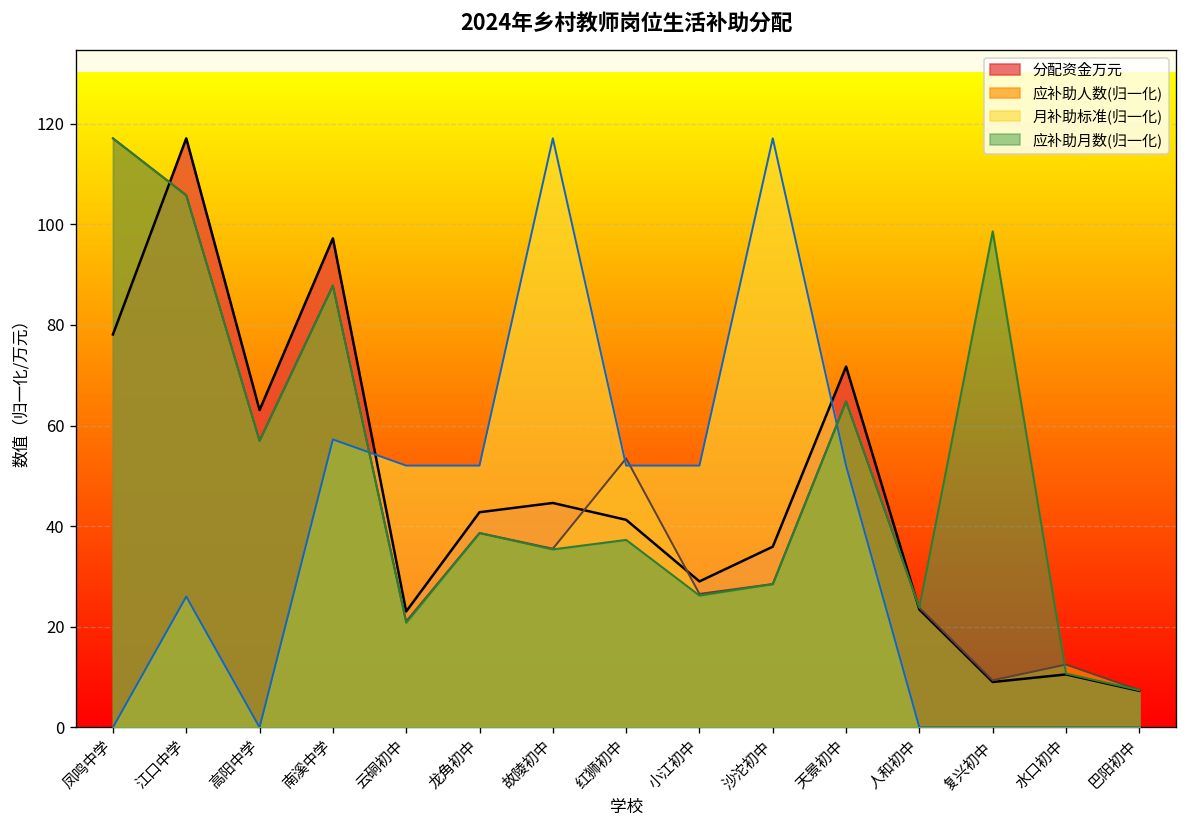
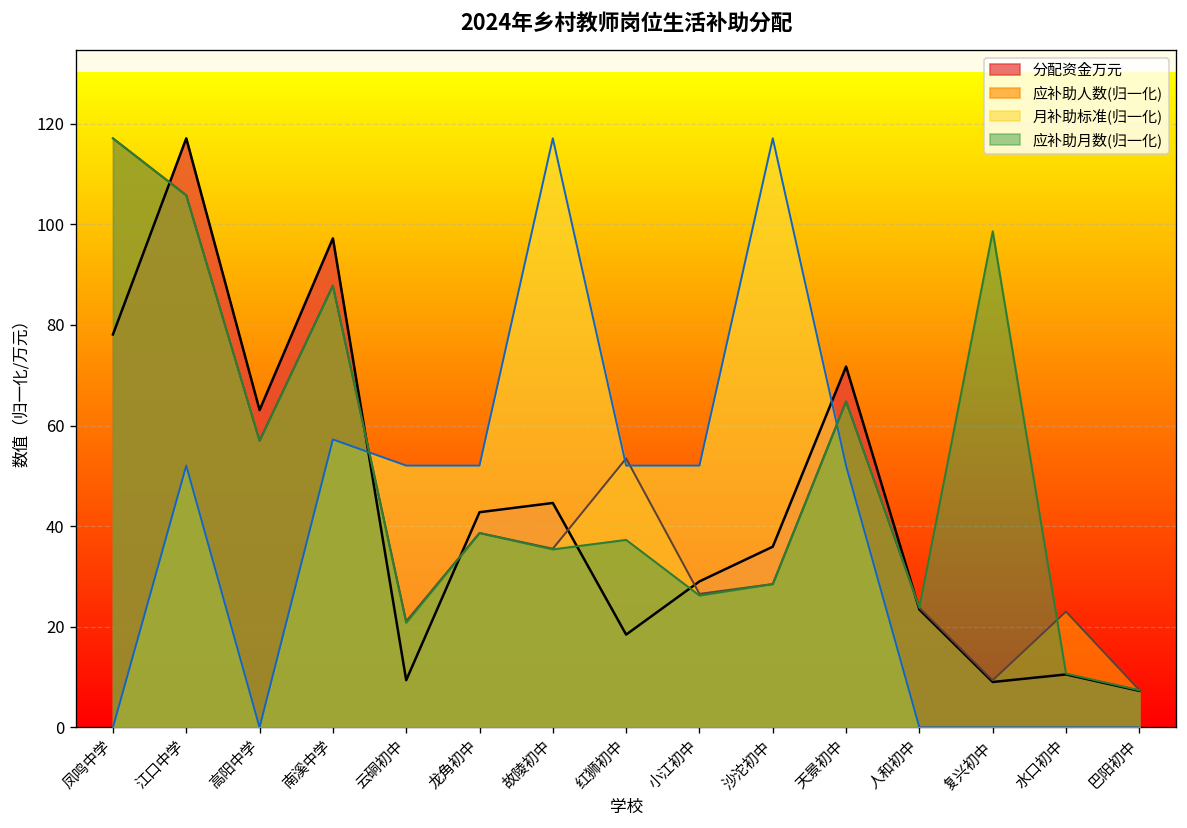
  {
    "分配资金万元": {
      "凤鸣中学": 78,
      "江口中学": 117,
      "高阳中学": 63,
      "南溪中学": 97,
-     "云硐初中": 23,
+     "云硐初中": 9,
      "龙角初中": 43,
      "故陵初中": 45,
-     "红狮初中": 41,
+     "红狮初中": 18,
      "小江初中": 29,
      "沙沱初中": 36,
      "天景初中": 72
    },
    "应补助人数(归一化)": {
      "红狮初中": 53,
-     "水口初中": 12
+     "水口初中": 23
    },
    "月补助标准(归一化)": {
      "凤鸣中学": 0,
-     "江口中学": 26,
+     "江口中学": 52,
      "高阳中学": 0,
      "南溪中学": 57,
      "云硐初中": 52,
      "龙角初中": 52,
      "故陵初中": 117,
      "红狮初中": 52,
      "小江初中": 52,
      "沙沱初中": 117,
      "天景初中": 52,
      "人和初中": 0,
      "复兴初中": 0,
      "水口初中": 0,
      "巴阳初中": 0
    },
    "应补助月数(归一化)": {
      "红狮初中": 37,
      "复兴初中": 99
    }
  }
